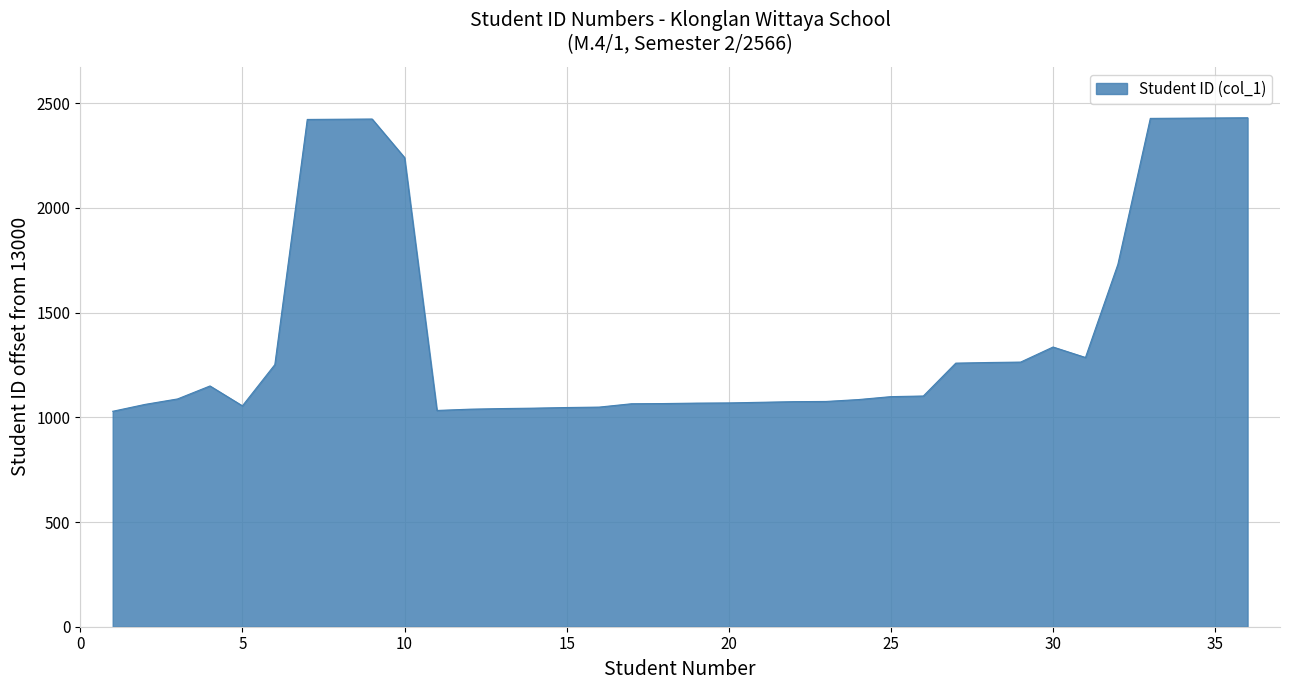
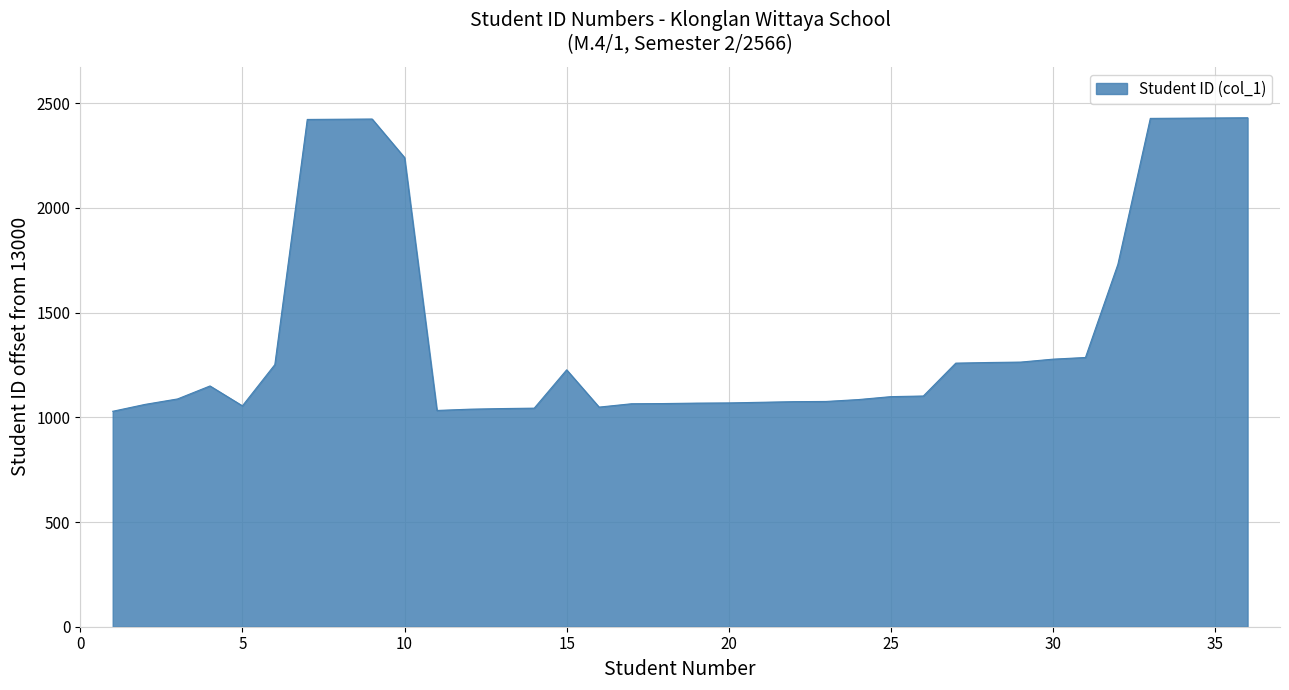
  {
    "5": 1060,
    "10": 2240,
-   "15": 1050,
+   "15": 1230,
    "20": 1070,
    "25": 1100,
-   "30": 1340,
+   "30": 1280,
    "35": 2430
  }
